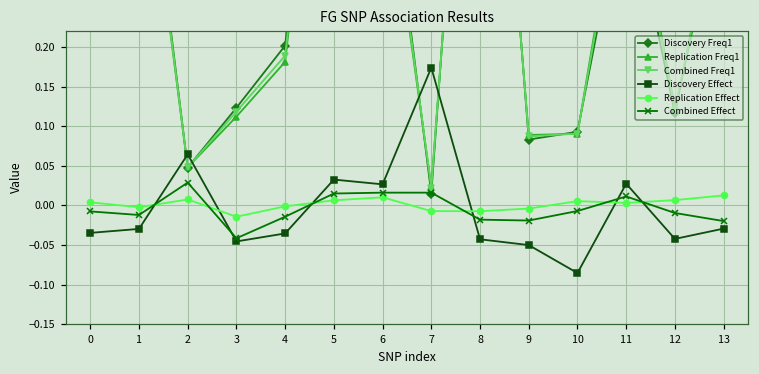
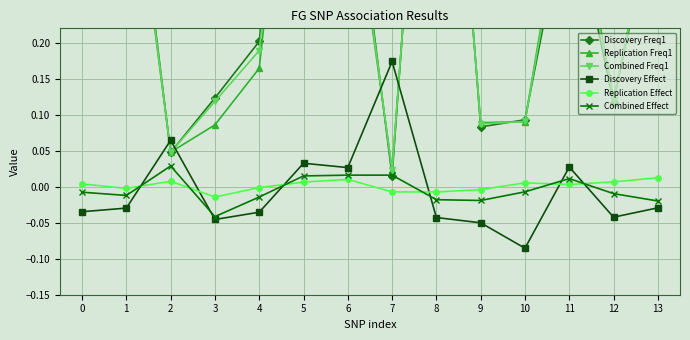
  {
    "Replication Freq1": {
-     "3": 0.11,
-     "4": 0.18
+     "3": 0.09,
+     "4": 0.16
    }
  }
